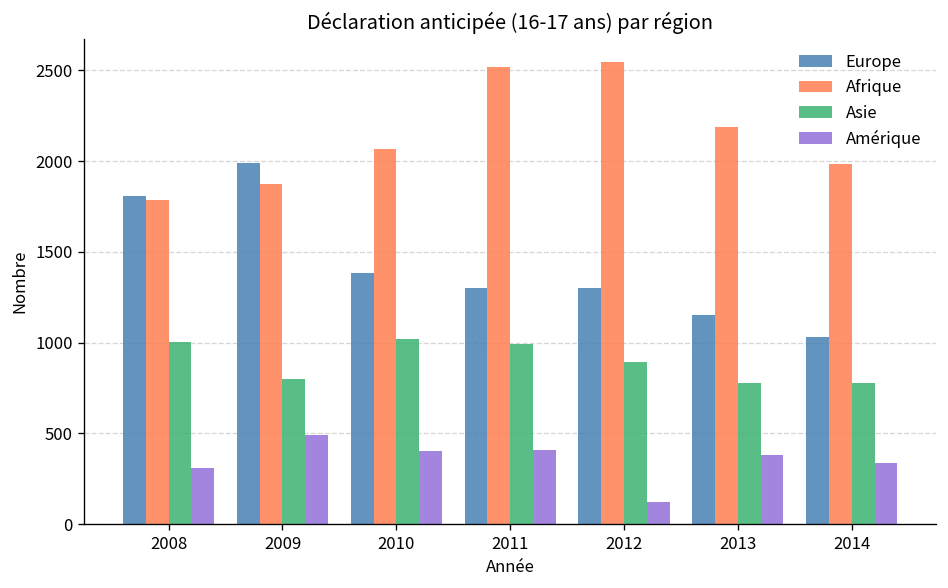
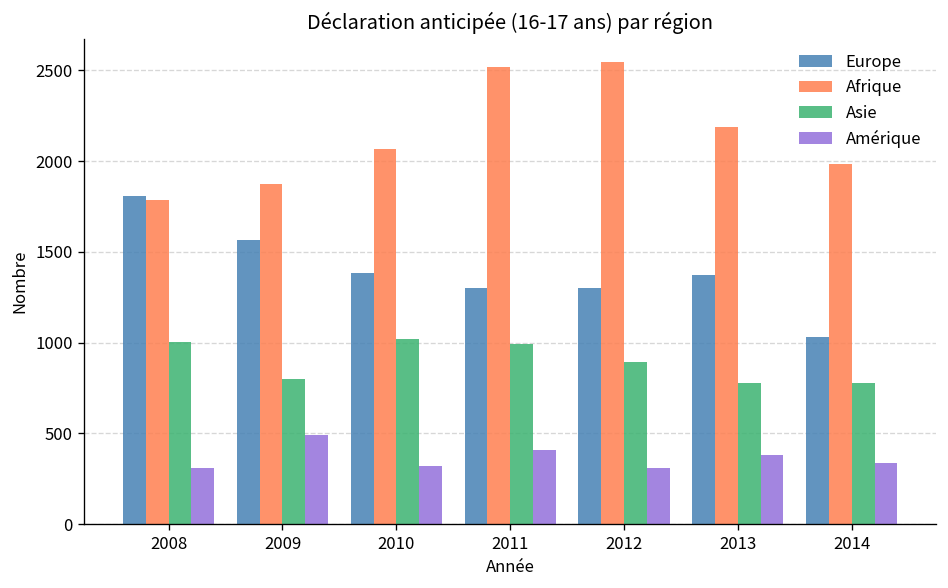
  {
    "Europe": {
      "2008": 1810,
-     "2009": 1990,
+     "2009": 1560,
      "2010": 1380,
      "2011": 1300,
      "2012": 1300,
-     "2013": 1150,
+     "2013": 1370,
      "2014": 1030
    },
    "Afrique": {
      "2008": 1780,
      "2009": 1870,
      "2010": 2060,
      "2011": 2520,
      "2012": 2550,
      "2013": 2190,
      "2014": 1980
    },
    "Asie": {
      "2008": 1000,
      "2009": 800,
      "2010": 1020,
      "2011": 990,
      "2012": 890,
      "2013": 780,
      "2014": 780
    },
    "Amérique": {
      "2008": 310,
      "2009": 490,
-     "2010": 400,
+     "2010": 320,
      "2011": 410,
-     "2012": 120,
+     "2012": 310,
      "2013": 380,
      "2014": 340
    }
  }
